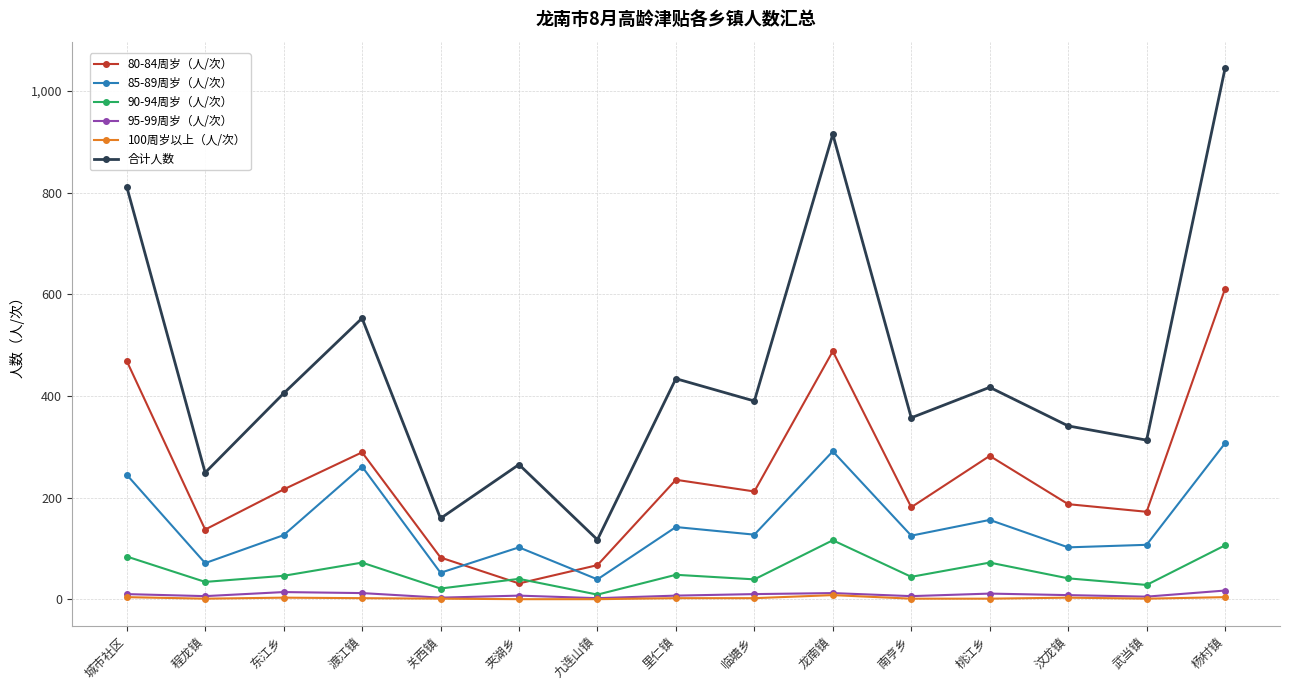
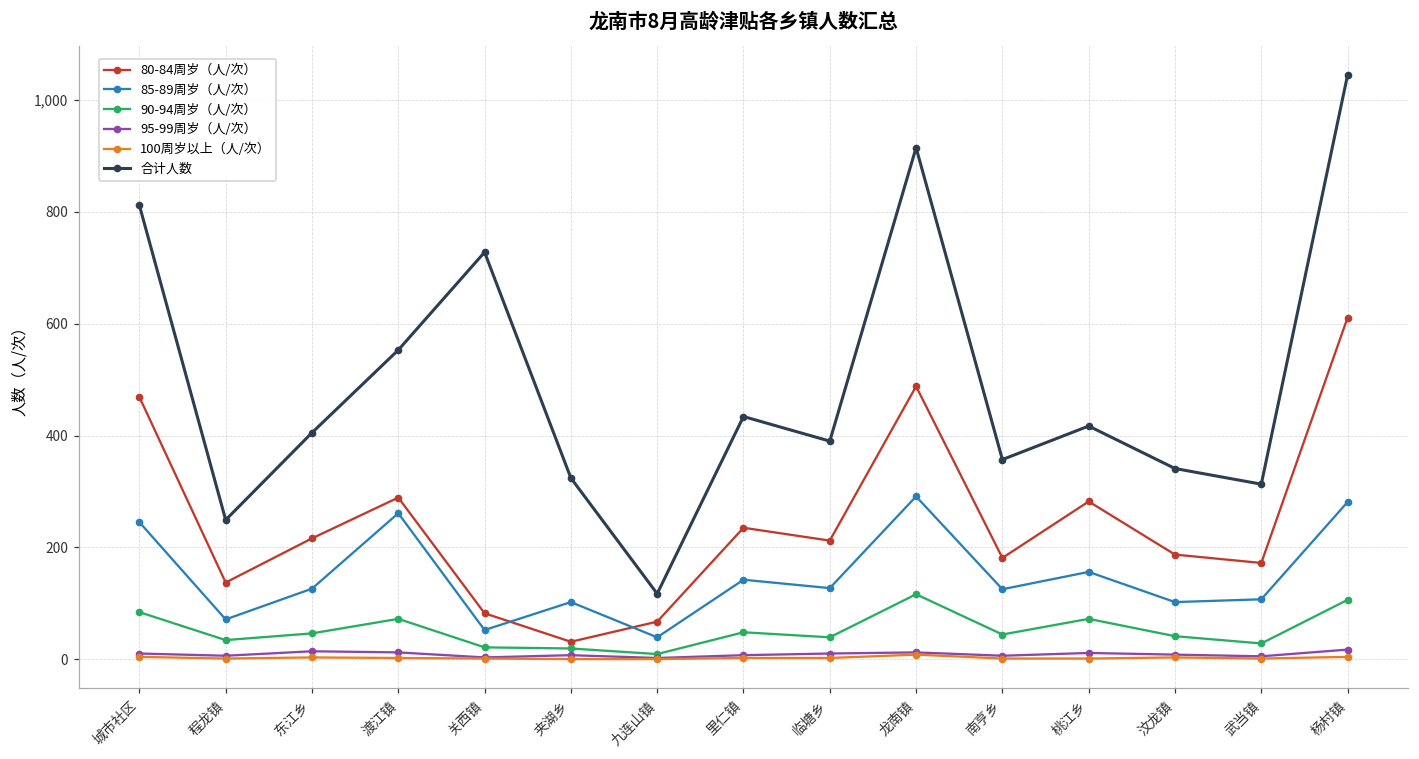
  {
    "80-84周岁（人/次）": {
      "城市社区": "470",
      "程龙镇": "140",
      "东江乡": "220",
      "渡江镇": "290",
      "关西镇": "80",
      "夹湖乡": "30",
      "九连山镇": "70",
      "里仁镇": "240",
      "临塘乡": "210",
      "龙南镇": "490",
      "南亨乡": "180",
      "桃江乡": "280",
      "汶龙镇": "190",
      "武当镇": "170",
      "杨村镇": "610"
    },
    "85-89周岁（人/次）": {
      "城市社区": "250",
      "程龙镇": "70",
      "东江乡": "130",
      "渡江镇": "260",
      "关西镇": "50",
      "夹湖乡": "100",
      "九连山镇": "40",
      "里仁镇": "140",
      "临塘乡": "130",
      "龙南镇": "290",
      "南亨乡": "130",
      "桃江乡": "160",
      "汶龙镇": "100",
      "武当镇": "110",
-     "杨村镇": "310"
+     "杨村镇": "280"
    },
    "90-94周岁（人/次）": {
      "城市社区": "80",
      "程龙镇": "30",
      "东江乡": "50",
      "渡江镇": "70",
      "关西镇": "20",
-     "夹湖乡": "40",
+     "夹湖乡": "20",
      "九连山镇": "10",
      "里仁镇": "50",
      "临塘乡": "40",
      "龙南镇": "120",
      "南亨乡": "40",
      "桃江乡": "70",
      "汶龙镇": "40",
      "武当镇": "30",
      "杨村镇": "110"
    },
    "95-99周岁（人/次）": {
      "城市社区": "10",
      "程龙镇": "10",
      "东江乡": "10",
      "渡江镇": "10",
      "夹湖乡": "10",
      "里仁镇": "10",
      "临塘乡": "10",
      "南亨乡": "10",
      "桃江乡": "10",
      "汶龙镇": "10",
      "杨村镇": "20"
    },
    "100周岁以上（人/次）": {
      "城市社区": "0",
      "程龙镇": "0",
      "东江乡": "0",
      "渡江镇": "0",
      "夹湖乡": "0",
      "里仁镇": "0",
      "临塘乡": "0",
      "南亨乡": "0",
      "桃江乡": "0",
      "汶龙镇": "0",
      "杨村镇": "0"
    },
    "合计人数": {
      "城市社区": "810",
      "程龙镇": "250",
      "东江乡": "410",
      "渡江镇": "550",
-     "关西镇": "160",
-     "夹湖乡": "270",
+     "关西镇": "730",
+     "夹湖乡": "320",
      "九连山镇": "120",
      "里仁镇": "430",
      "临塘乡": "390",
      "龙南镇": "920",
      "南亨乡": "360",
      "桃江乡": "420",
      "汶龙镇": "340",
      "武当镇": "310",
      "杨村镇": "1,050"
    }
  }
